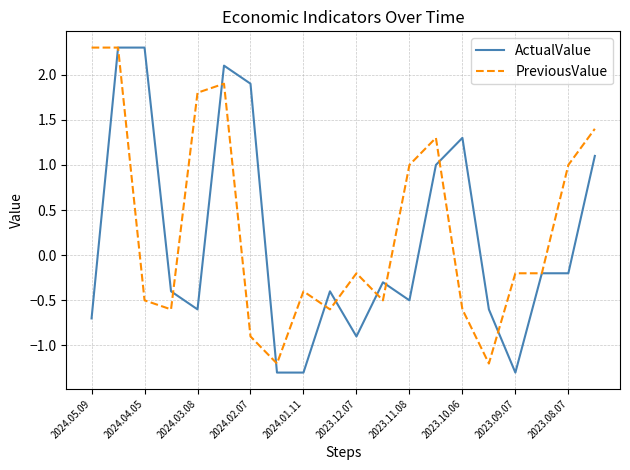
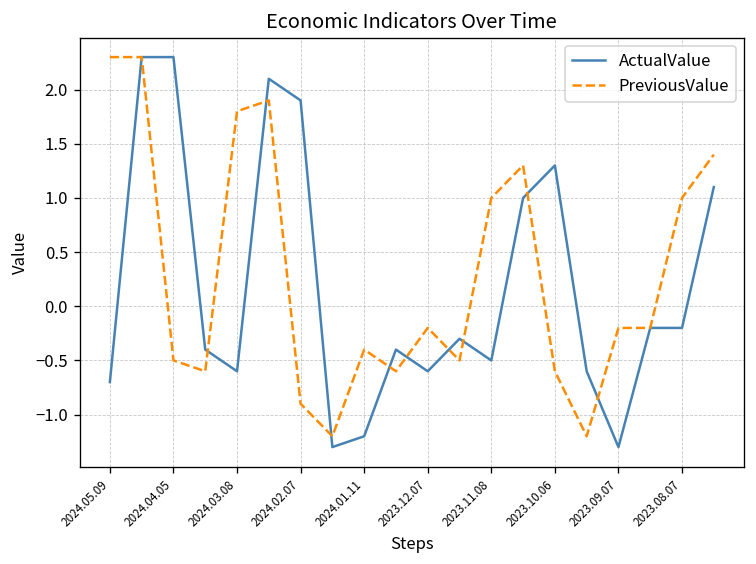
  {
    "ActualValue": {
      "2024.05.09": -0.7,
      "2024.04.05": 2.3,
      "2024.03.08": -0.6,
      "2024.02.07": 1.9,
-     "2024.01.11": -1.3,
-     "2023.12.07": -0.9,
+     "2024.01.11": -1.2,
+     "2023.12.07": -0.6,
      "2023.11.08": -0.5,
      "2023.10.06": 1.3,
      "2023.09.07": -1.3,
      "2023.08.07": -0.2
    },
    "PreviousValue": {
      "2024.05.09": 2.3,
      "2024.04.05": -0.5,
      "2024.03.08": 1.8,
      "2024.02.07": -0.9,
      "2024.01.11": -0.4,
      "2023.12.07": -0.2,
      "2023.11.08": 1.0,
      "2023.10.06": -0.6,
      "2023.09.07": -0.2,
      "2023.08.07": 1.0
    }
  }
